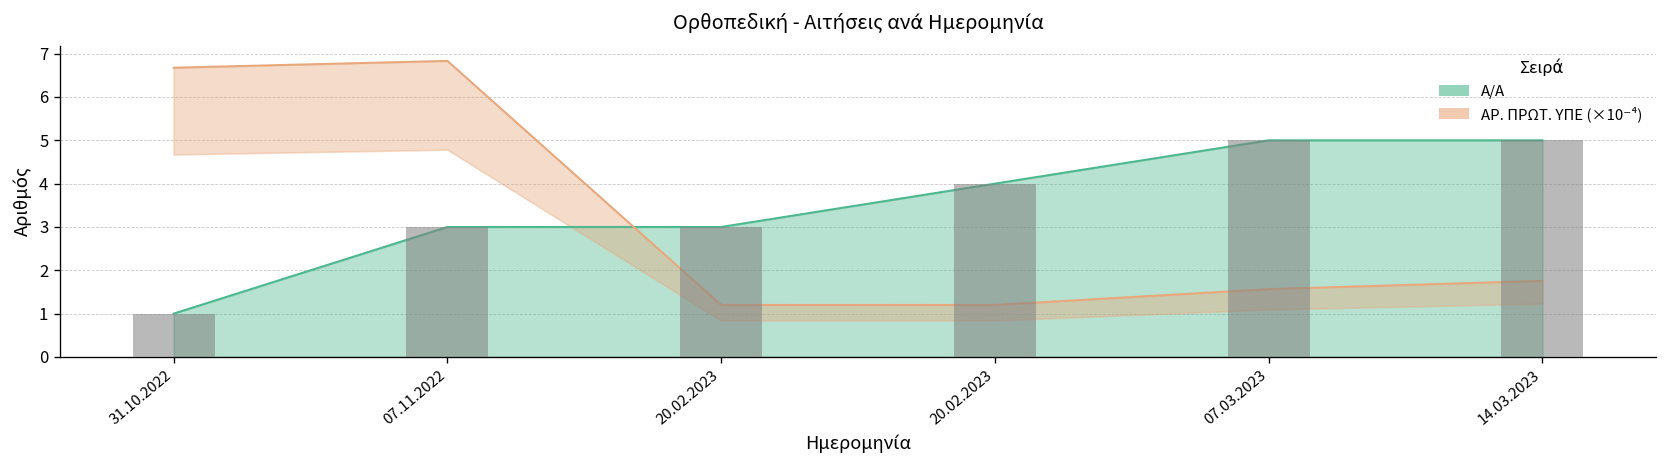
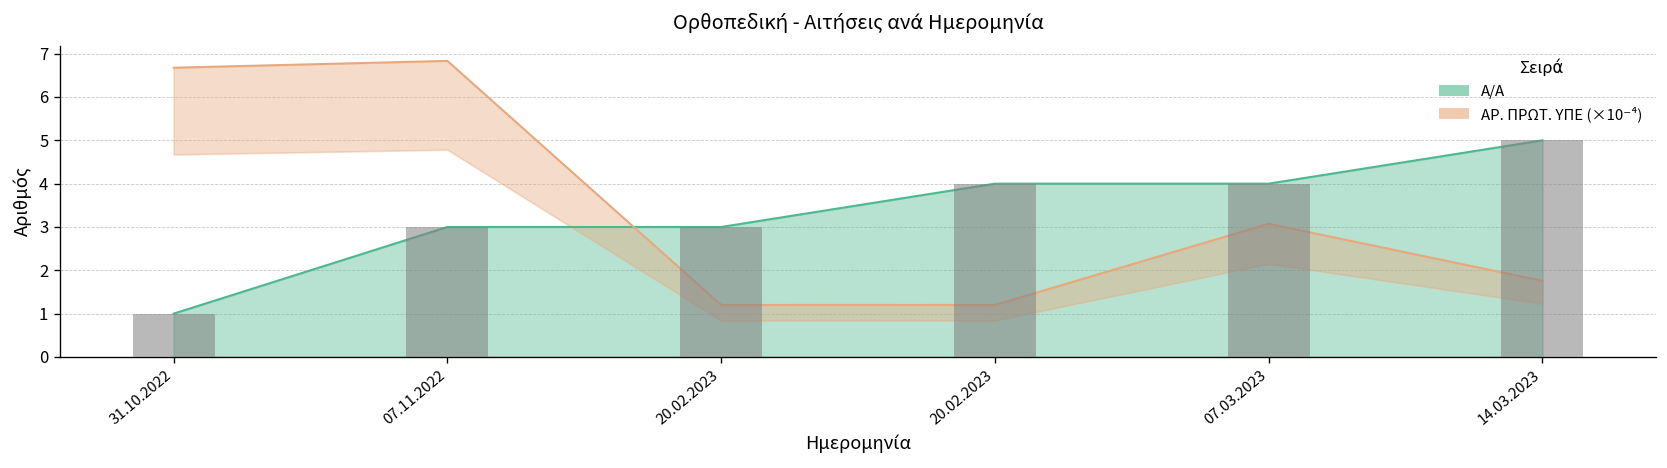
  {
    "Α/Α": {
      "31.10.2022": 1,
      "07.11.2022": 3,
-     "07.03.2023": 5,
+     "07.03.2023": 4,
      "14.03.2023": 5
    },
    "ΑΡ. ΠΡΩΤ. ΥΠΕ (×10⁻⁴)": {
      "31.10.2022": 6.7,
      "07.11.2022": 6.8,
-     "07.03.2023": 1.6,
+     "07.03.2023": 3.1,
      "14.03.2023": 1.8
    }
  }
